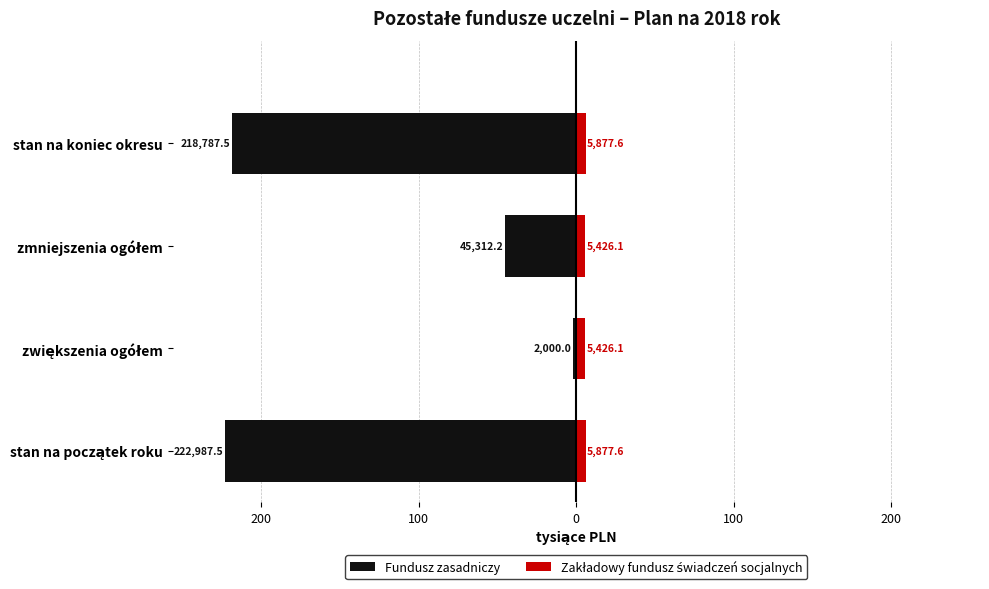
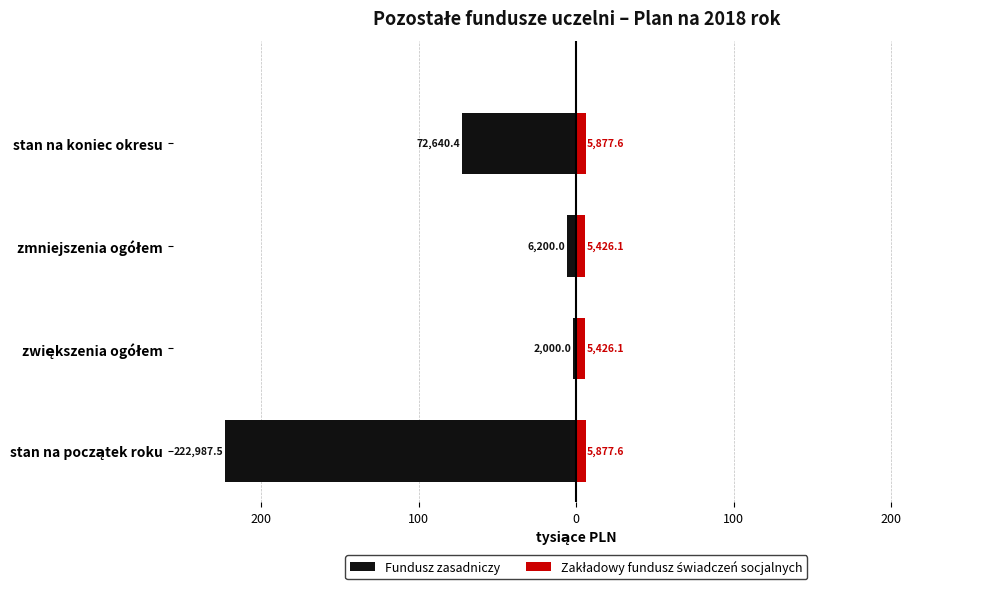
  {
    "Fundusz zasadniczy": {
-     "stan na koniec okresu": "218,787.5",
-     "zmniejszenia ogółem": "45,312.2"
+     "stan na koniec okresu": "72,640.4",
+     "zmniejszenia ogółem": "6,200.0"
    }
  }
